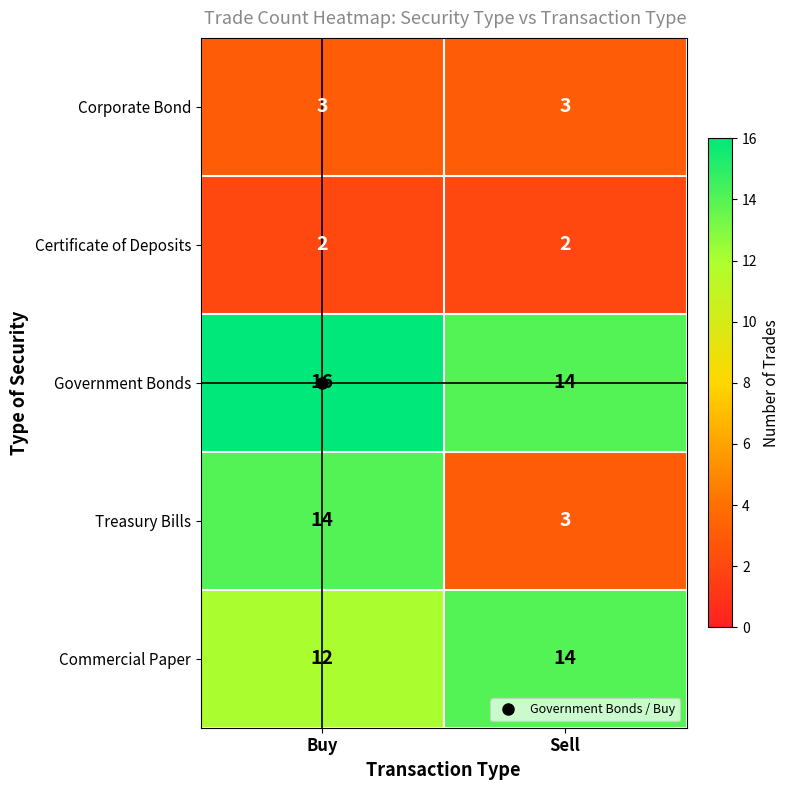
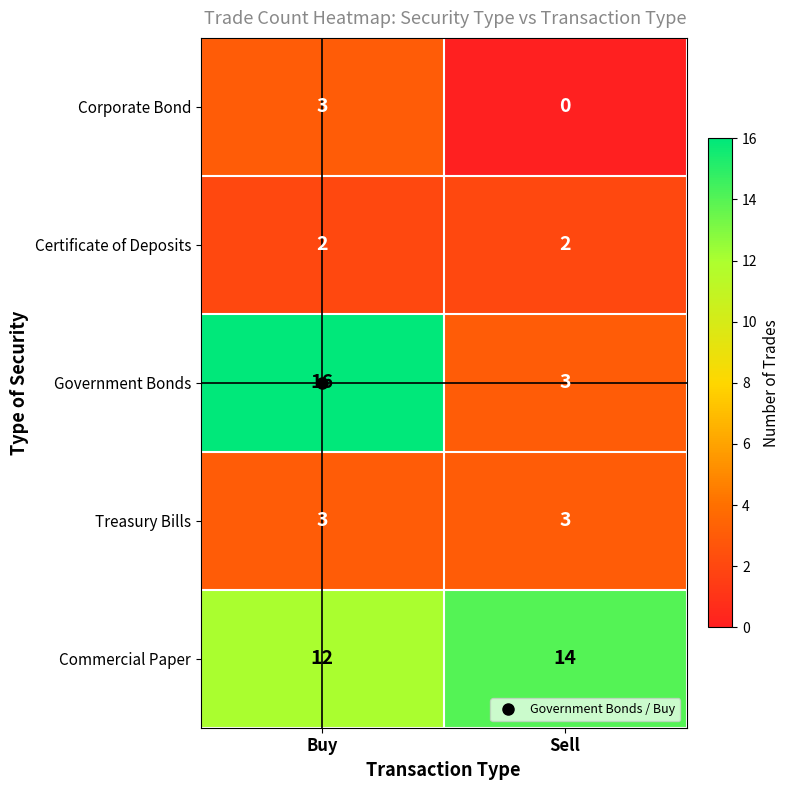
  {
    "Corporate Bond": {
      "Buy": 3,
-     "Sell": 3
+     "Sell": 0
    },
    "Certificate of Deposits": {
      "Buy": 2,
      "Sell": 2
    },
    "Government Bonds": {
-     "Sell": 14
+     "Sell": 3
    },
    "Treasury Bills": {
-     "Buy": 14,
+     "Buy": 3,
      "Sell": 3
    },
    "Commercial Paper": {
      "Buy": 12,
      "Sell": 14
    }
  }
